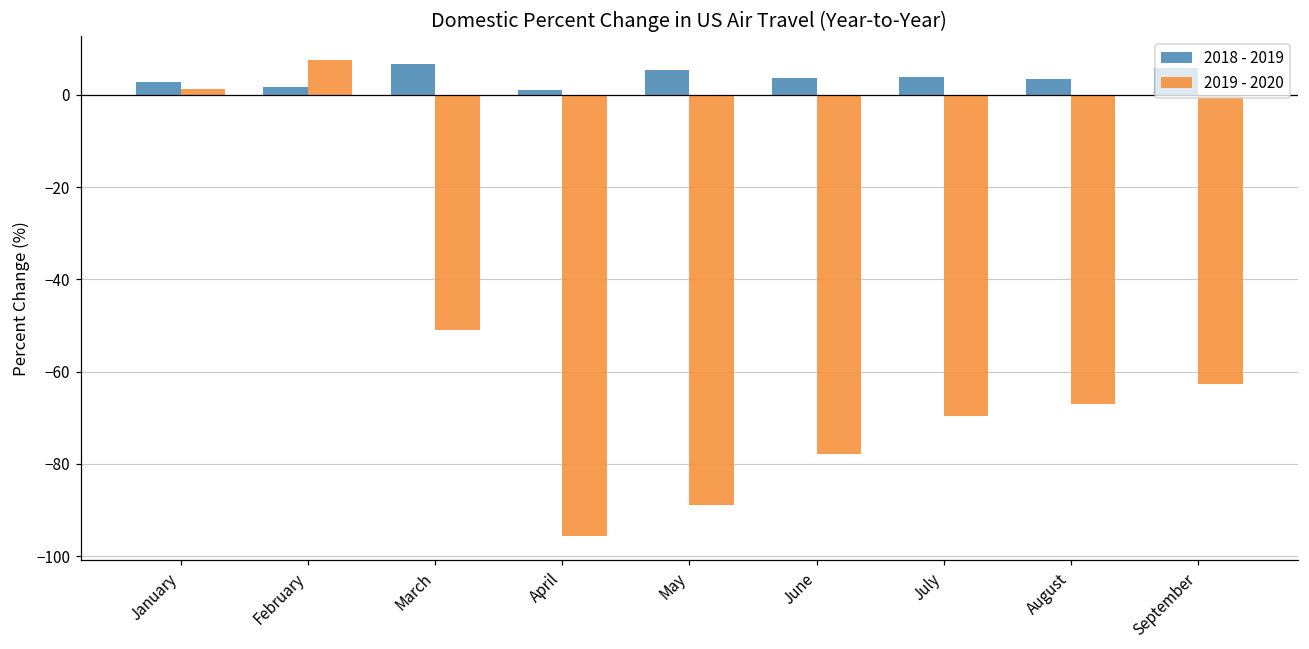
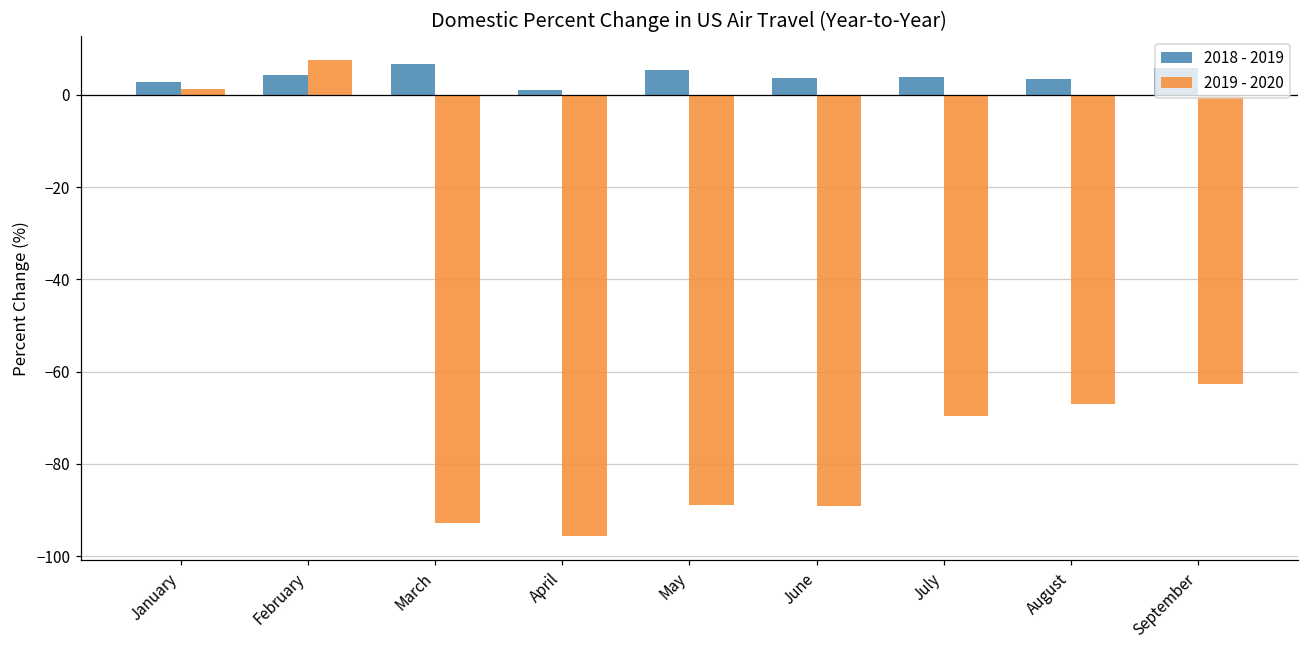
  {
    "2018 - 2019": {
      "January": 3,
-     "February": 2,
+     "February": 4,
      "March": 7,
      "April": 1,
      "May": 5,
      "June": 4,
      "July": 4,
      "August": 4
    },
    "2019 - 2020": {
      "January": 1,
      "February": 8,
-     "March": -51,
+     "March": -93,
      "April": -96,
      "May": -89,
-     "June": -78,
+     "June": -89,
      "July": -70,
      "August": -67,
      "September": -63
    }
  }
